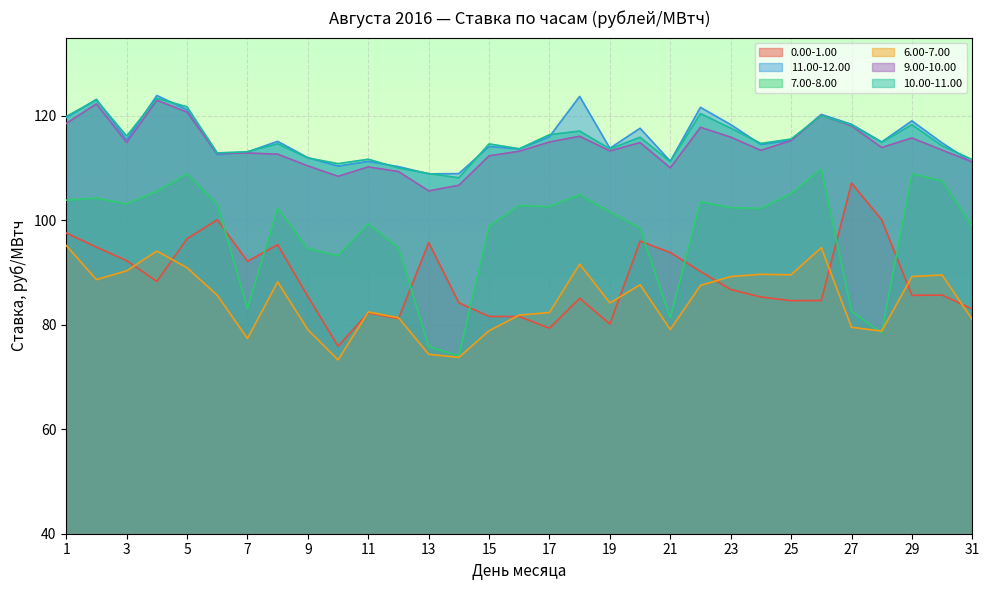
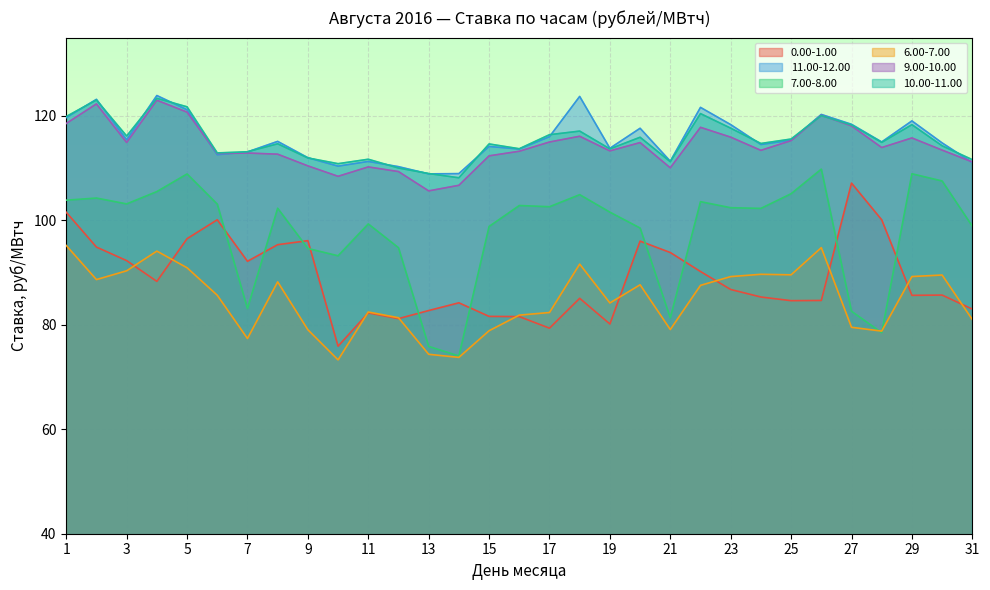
  {
    "0.00-1.00": {
-     "1": 98,
+     "1": 102,
      "3": 92,
      "5": 97,
      "7": 92,
-     "9": 85,
-     "13": 96,
+     "9": 96,
+     "13": 83,
      "15": 82,
      "17": 79,
      "19": 80,
      "21": 94,
      "23": 87,
      "25": 85,
      "27": 107,
      "29": 86,
      "31": 83
    },
    "6.00-7.00": {
      "1": 95,
      "3": 90,
      "5": 91,
      "7": 77,
      "9": 79,
      "13": 74,
      "15": 79,
      "17": 82,
      "19": 84,
      "21": 79,
      "23": 89,
      "25": 90,
      "27": 80,
      "29": 89,
      "31": 81
    },
    "9.00-10.00": {
      "1": 119,
      "3": 115,
      "9": 110,
      "11": 110,
      "13": 106,
      "15": 112,
      "17": 115,
      "21": 110,
      "23": 116,
      "29": 116
    }
  }
